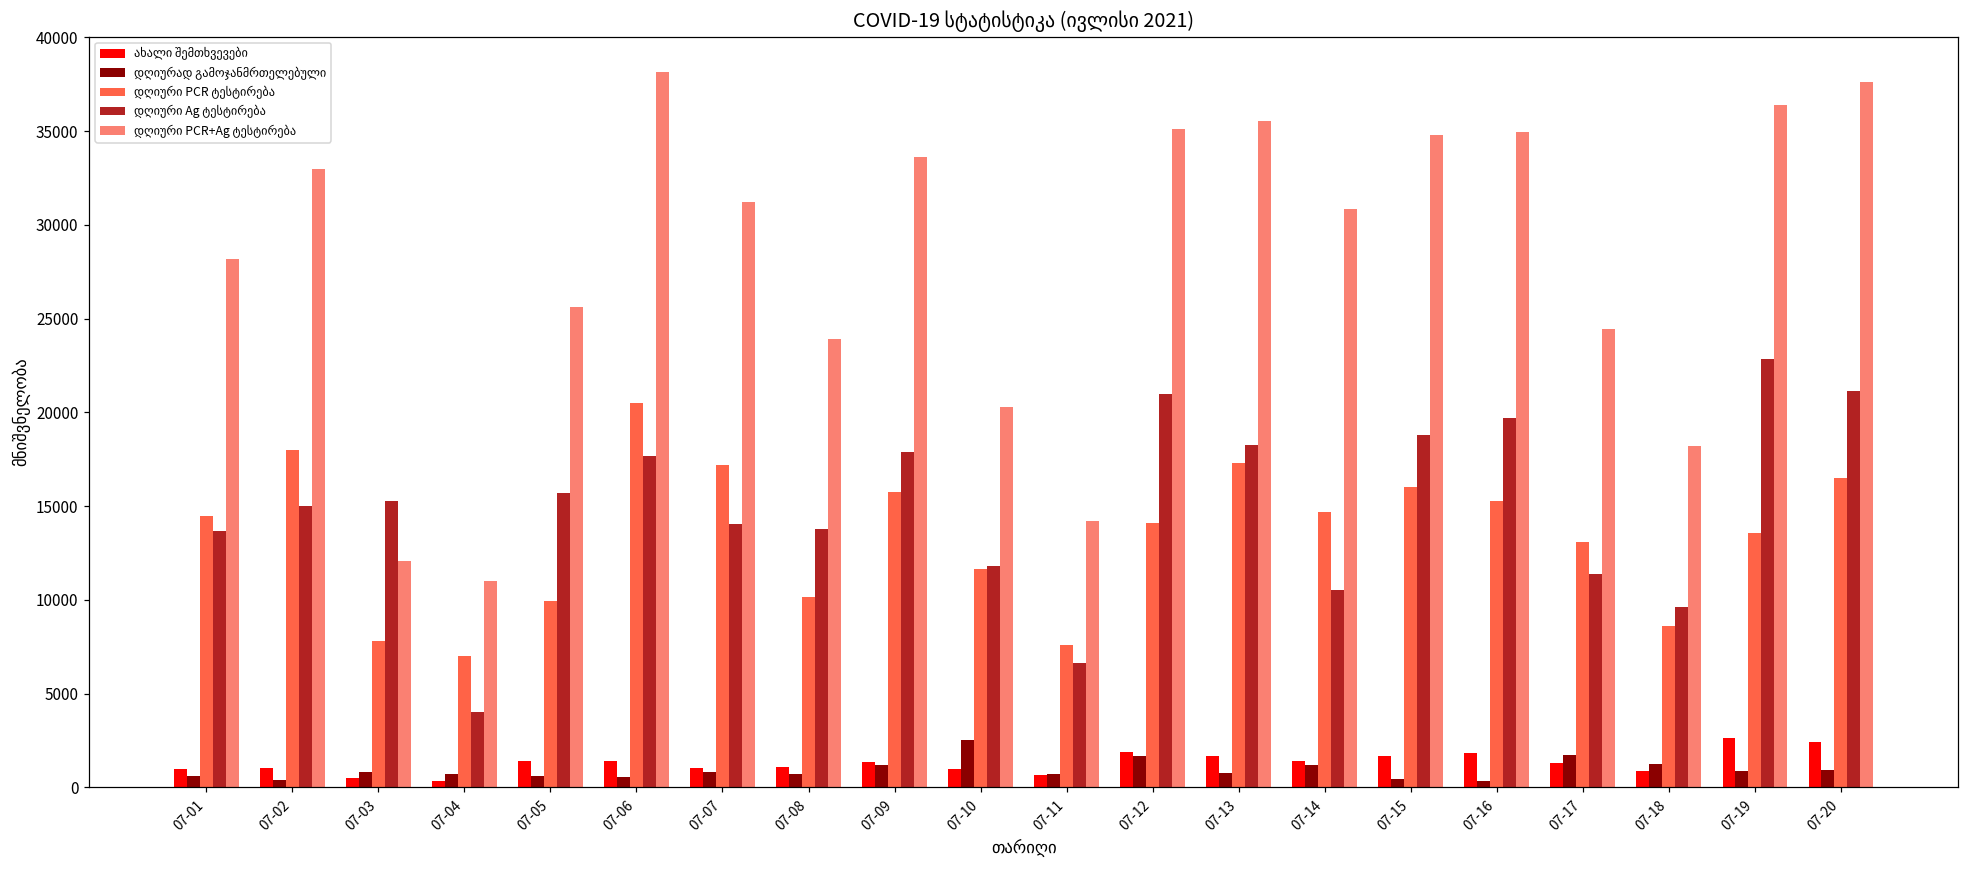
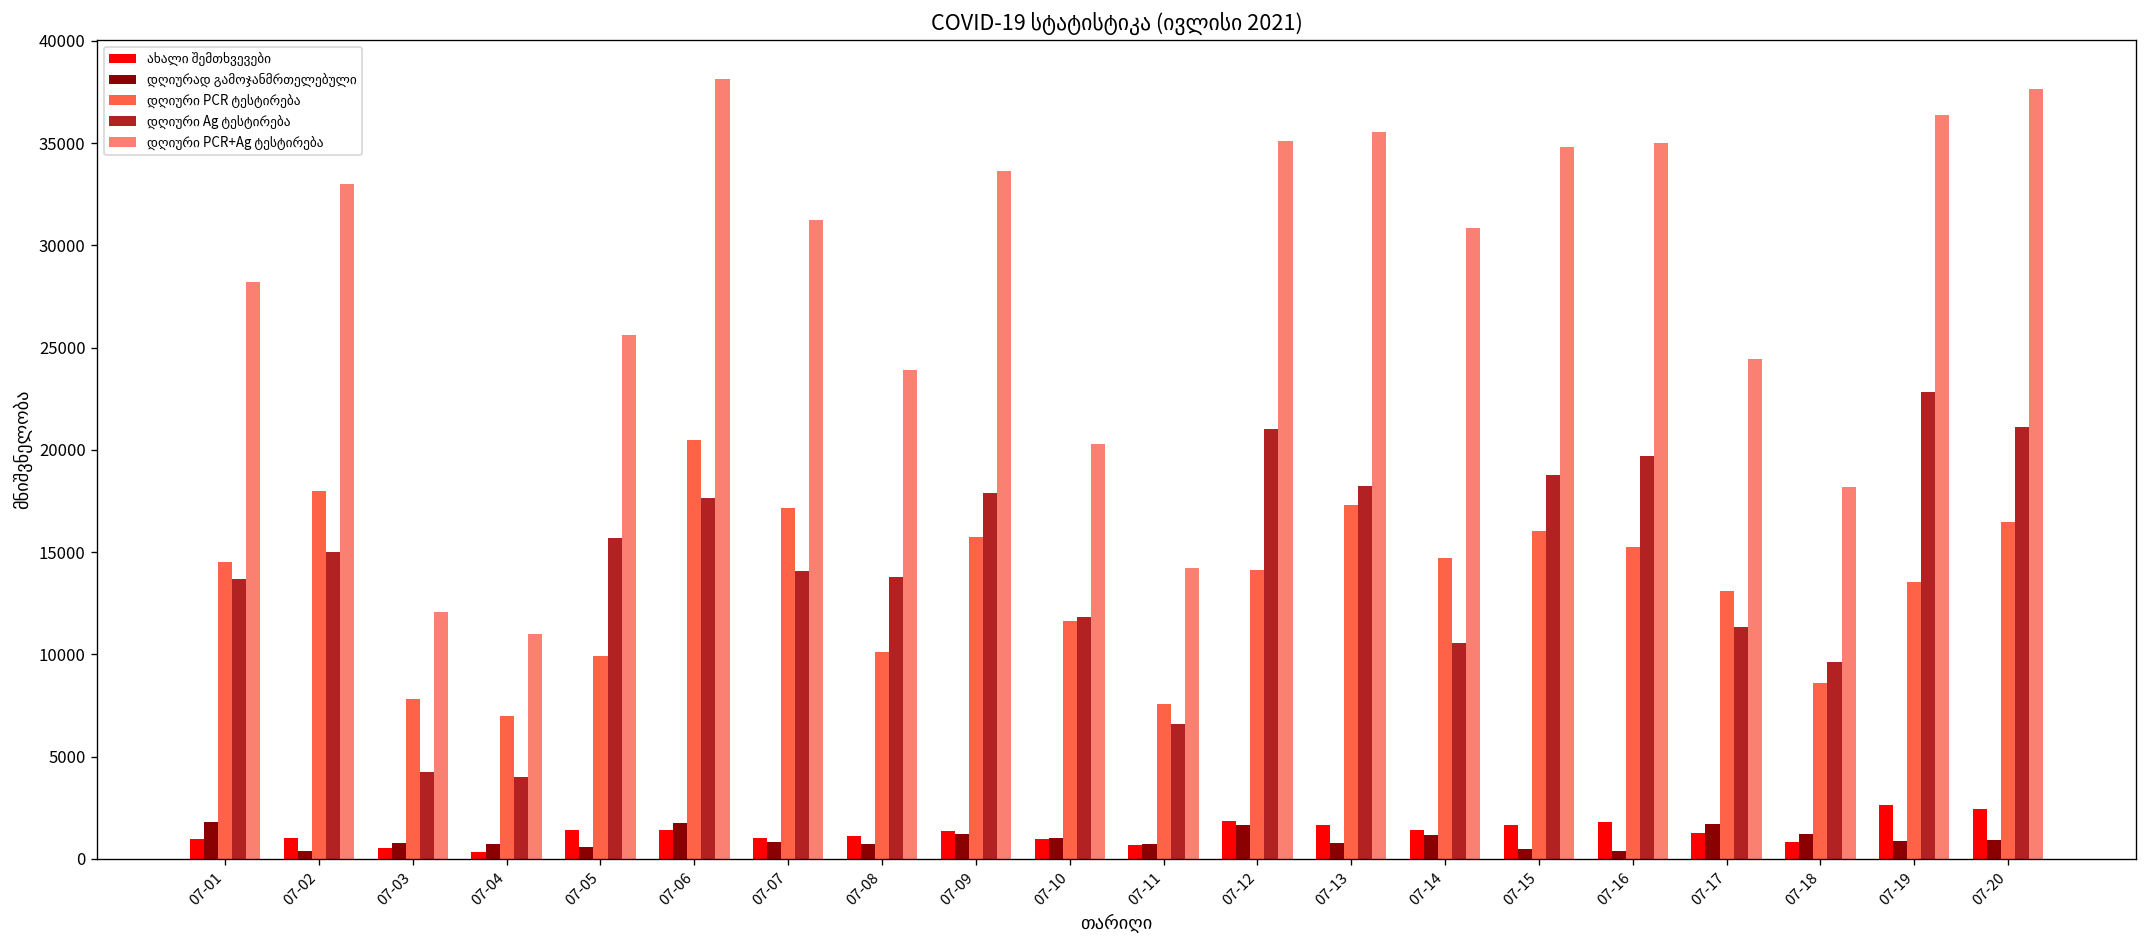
  {
    "ახალი შემთხვევები": {
      "07-01": 1000,
      "07-02": 1000,
      "07-03": 500,
      "07-04": 300,
      "07-05": 1400,
      "07-06": 1400,
      "07-07": 1000,
      "07-08": 1100,
      "07-09": 1400,
      "07-10": 1000,
      "07-11": 700,
      "07-12": 1900,
      "07-13": 1700,
      "07-14": 1400,
      "07-15": 1700,
      "07-16": 1800,
      "07-17": 1300,
      "07-18": 800,
      "07-19": 2600,
      "07-20": 2400
    },
    "დღიურად გამოჯანმრთელებული": {
-     "07-01": 600,
+     "07-01": 1800,
      "07-02": 400,
      "07-03": 800,
      "07-04": 700,
      "07-05": 600,
-     "07-06": 500,
+     "07-06": 1700,
      "07-07": 800,
      "07-08": 700,
      "07-09": 1200,
-     "07-10": 2500,
+     "07-10": 1000,
      "07-11": 700,
      "07-12": 1700,
      "07-13": 800,
      "07-14": 1200,
      "07-15": 500,
      "07-16": 400,
      "07-17": 1700,
      "07-18": 1200,
      "07-19": 900,
      "07-20": 900
    },
    "დღიური Ag ტესტირება": {
      "07-01": 13700,
      "07-02": 15000,
-     "07-03": 15300,
+     "07-03": 4300,
      "07-04": 4000,
      "07-05": 15700,
      "07-06": 17700,
      "07-07": 14100,
      "07-08": 13800,
      "07-09": 17900,
      "07-10": 11800,
      "07-11": 6600,
      "07-12": 21000,
      "07-13": 18300,
      "07-14": 10500,
      "07-15": 18800,
      "07-16": 19700,
      "07-17": 11400,
      "07-18": 9600,
      "07-19": 22800,
      "07-20": 21100
    }
  }
